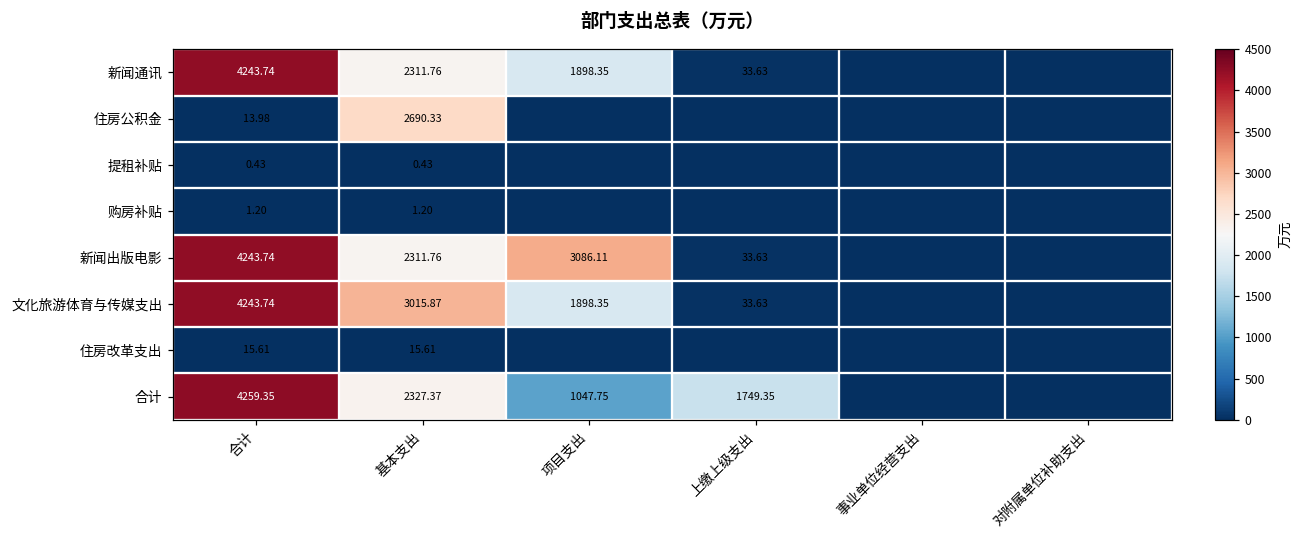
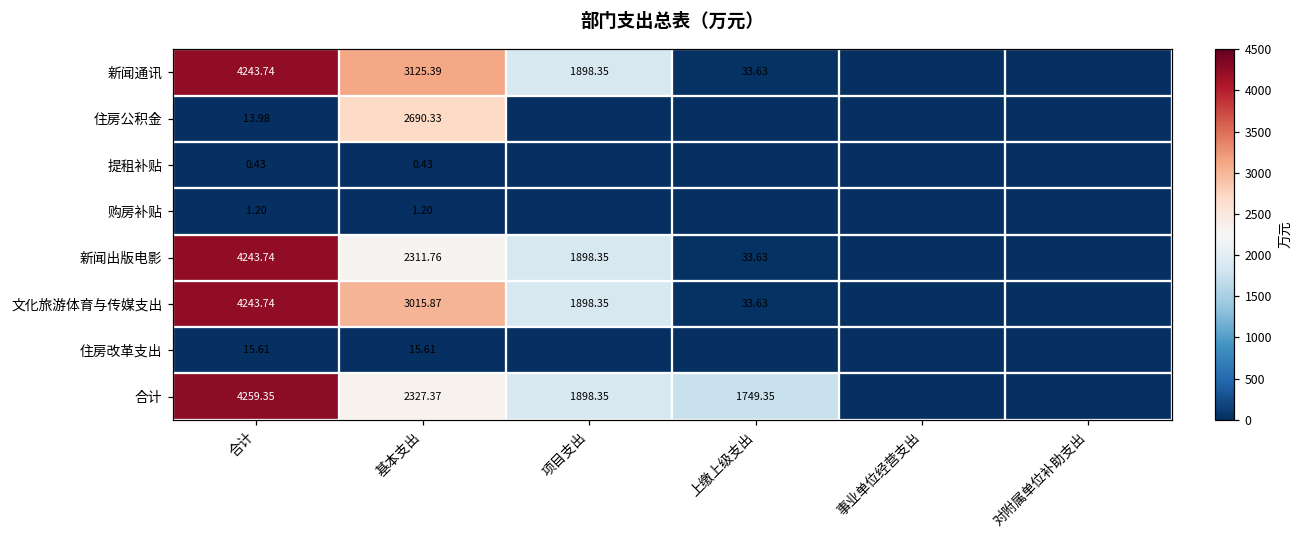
  {
    "新闻通讯": {
      "合计": 4243.74,
-     "基本支出": 2311.76,
+     "基本支出": 3125.39,
      "项目支出": 1898.35,
      "上缴上级支出": 33.63
    },
    "住房公积金": {
      "合计": 13.98,
      "基本支出": 2690.33
    },
    "提租补贴": {
      "合计": 0.43,
      "基本支出": 0.43
    },
    "购房补贴": {
      "合计": 1.20,
      "基本支出": 1.20
    },
    "新闻出版电影": {
      "合计": 4243.74,
      "基本支出": 2311.76,
-     "项目支出": 3086.11,
+     "项目支出": 1898.35,
      "上缴上级支出": 33.63
    },
    "文化旅游体育与传媒支出": {
      "合计": 4243.74,
      "基本支出": 3015.87,
      "项目支出": 1898.35,
      "上缴上级支出": 33.63
    },
    "住房改革支出": {
      "合计": 15.61,
      "基本支出": 15.61
    },
    "合计": {
      "合计": 4259.35,
      "基本支出": 2327.37,
-     "项目支出": 1047.75,
+     "项目支出": 1898.35,
      "上缴上级支出": 1749.35
    }
  }
